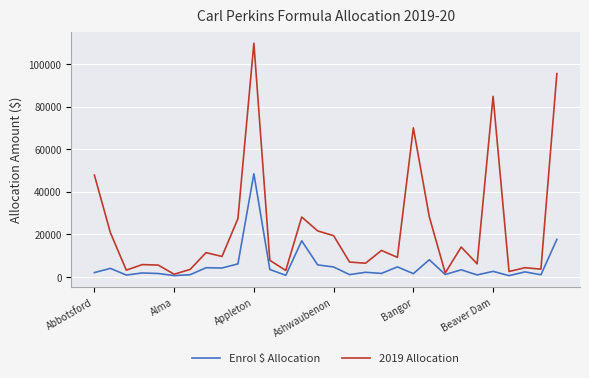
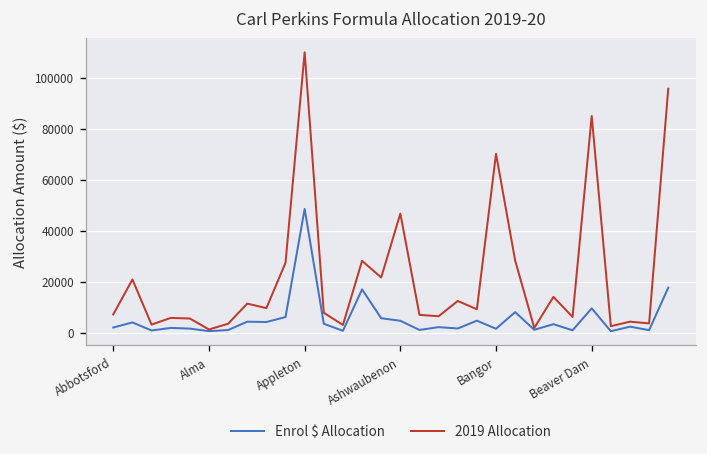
  {
    "Enrol $ Allocation": {
      "Abbotsford": 2000,
      "Appleton": 49000,
      "Ashwaubenon": 5000,
      "Bangor": 2000,
-     "Beaver Dam": 3000
+     "Beaver Dam": 10000
    },
    "2019 Allocation": {
-     "Abbotsford": 48000,
+     "Abbotsford": 7000,
      "Appleton": 110000,
-     "Ashwaubenon": 19000,
+     "Ashwaubenon": 47000,
      "Bangor": 70000,
      "Beaver Dam": 85000
    }
  }
